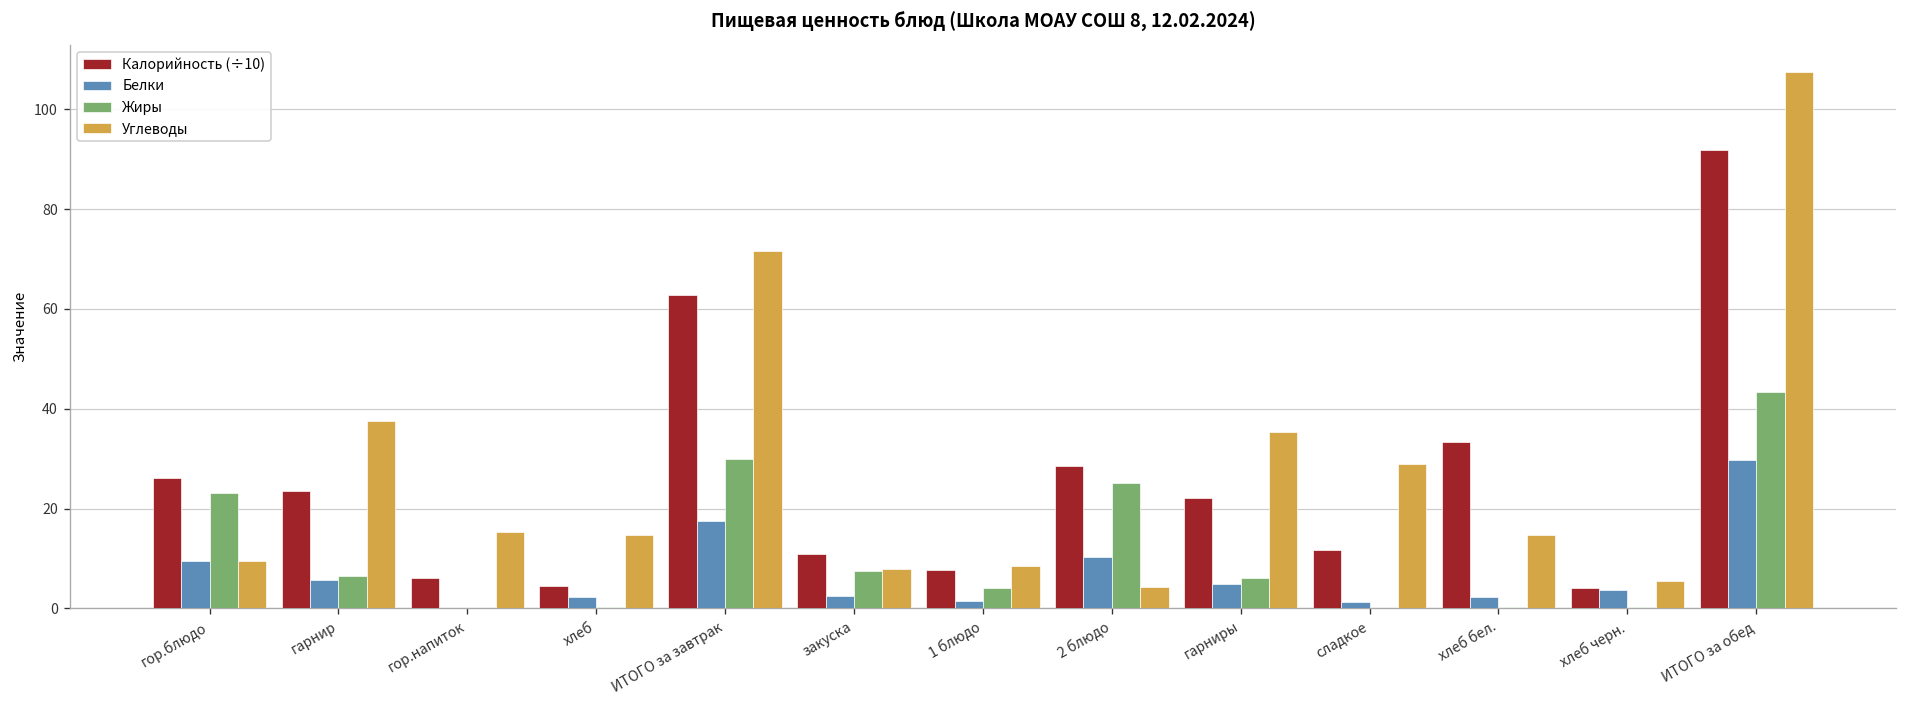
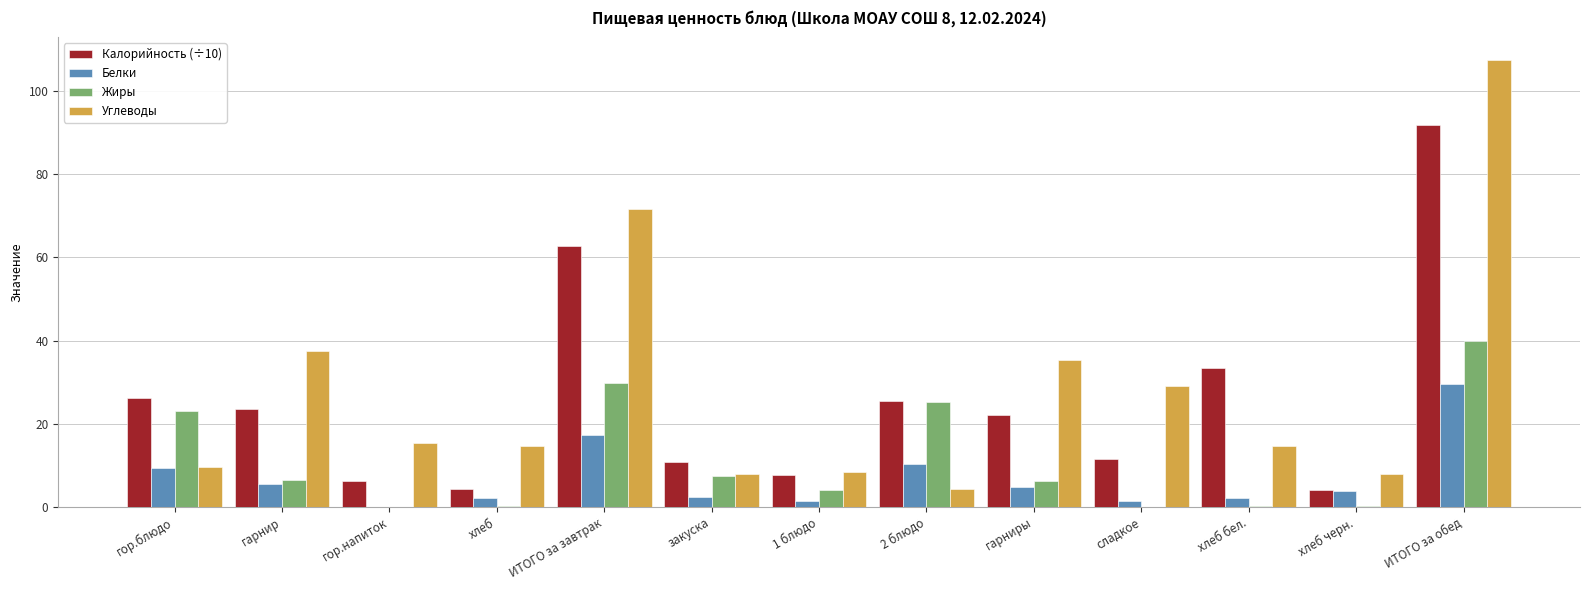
  {
    "Калорийность (÷10)": {
      "гор.блюдо": 26,
      "гарнир": 24,
      "гор.напиток": 6,
      "хлеб": 4,
      "ИТОГО за завтрак": 63,
      "закуска": 11,
      "1 блюдо": 8,
-     "2 блюдо": 28,
+     "2 блюдо": 25,
      "гарниры": 22,
      "сладкое": 12,
      "хлеб бел.": 33,
      "хлеб черн.": 4,
      "ИТОГО за обед": 92
    },
    "Белки": {
      "гор.блюдо": 9,
      "гарнир": 6,
      "хлеб": 2,
      "ИТОГО за завтрак": 17,
      "закуска": 2,
      "1 блюдо": 1,
      "2 блюдо": 10,
      "гарниры": 5,
      "сладкое": 1,
      "хлеб бел.": 2,
      "хлеб черн.": 4,
      "ИТОГО за обед": 30
    },
    "Жиры": {
      "гор.блюдо": 23,
      "гарнир": 7,
      "ИТОГО за завтрак": 30,
      "закуска": 8,
      "1 блюдо": 4,
      "2 блюдо": 25,
      "гарниры": 6,
      "сладкое": 0,
-     "ИТОГО за обед": 43
+     "ИТОГО за обед": 40
    },
    "Углеводы": {
      "гор.блюдо": 10,
      "гарнир": 38,
      "гор.напиток": 15,
      "хлеб": 15,
      "ИТОГО за завтрак": 72,
      "закуска": 8,
      "1 блюдо": 9,
      "2 блюдо": 4,
      "гарниры": 35,
      "сладкое": 29,
      "хлеб бел.": 15,
-     "хлеб черн.": 6,
+     "хлеб черн.": 8,
      "ИТОГО за обед": 108
    }
  }
